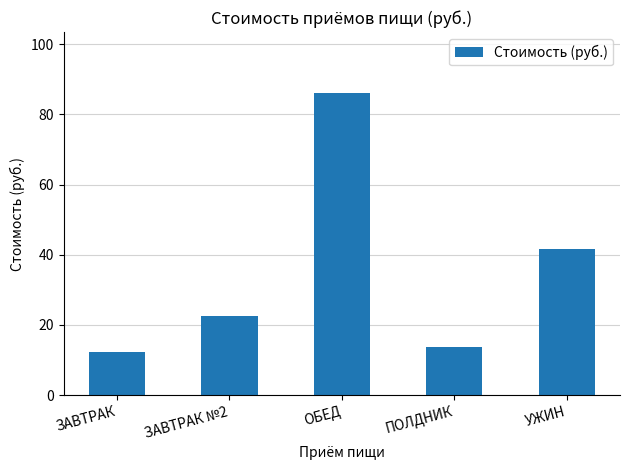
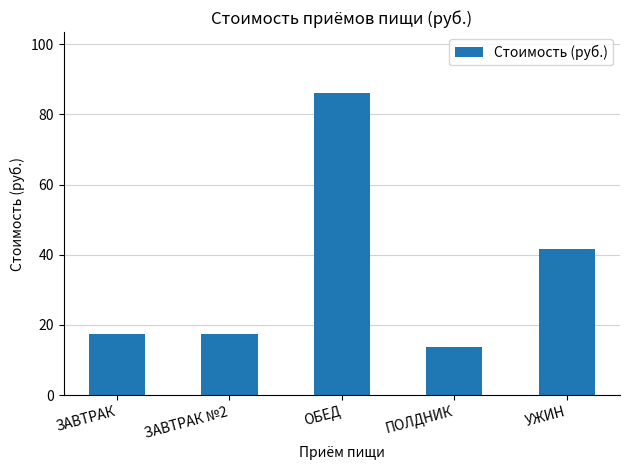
  {
-   "ЗАВТРАК": 12,
-   "ЗАВТРАК №2": 23,
+   "ЗАВТРАК": 17,
+   "ЗАВТРАК №2": 18,
    "ОБЕД": 86,
    "ПОЛДНИК": 14,
    "УЖИН": 42
  }
